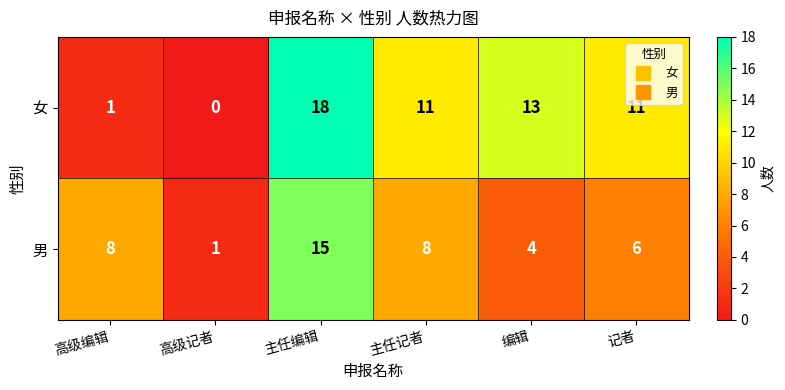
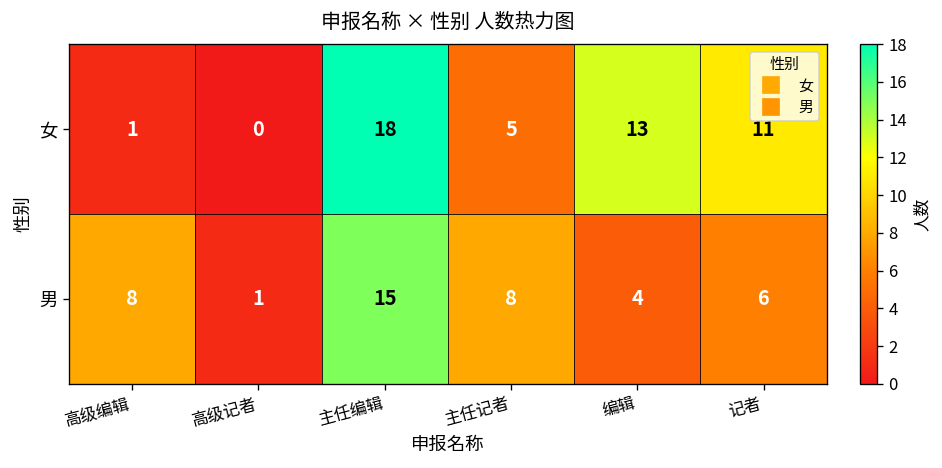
  {
    "女": {
      "高级编辑": 1,
      "高级记者": 0,
      "主任编辑": 18,
-     "主任记者": 11,
+     "主任记者": 5,
      "编辑": 13
    },
    "男": {
      "高级编辑": 8,
      "高级记者": 1,
      "主任编辑": 15,
      "主任记者": 8,
      "编辑": 4,
      "记者": 6
    }
  }
